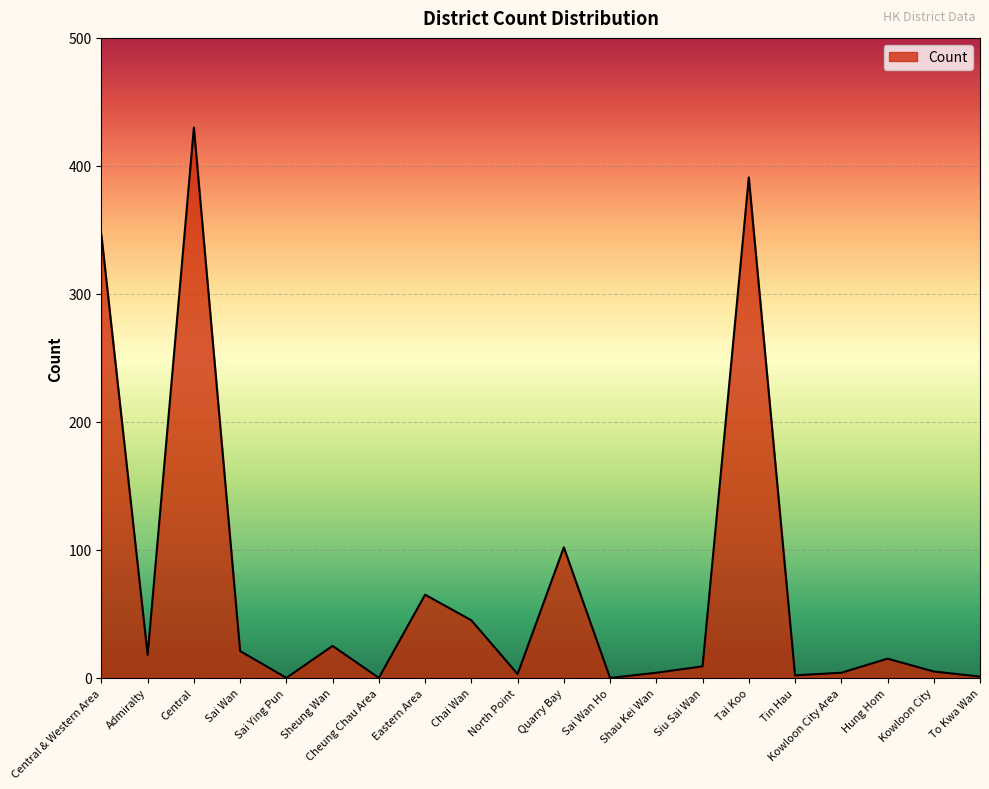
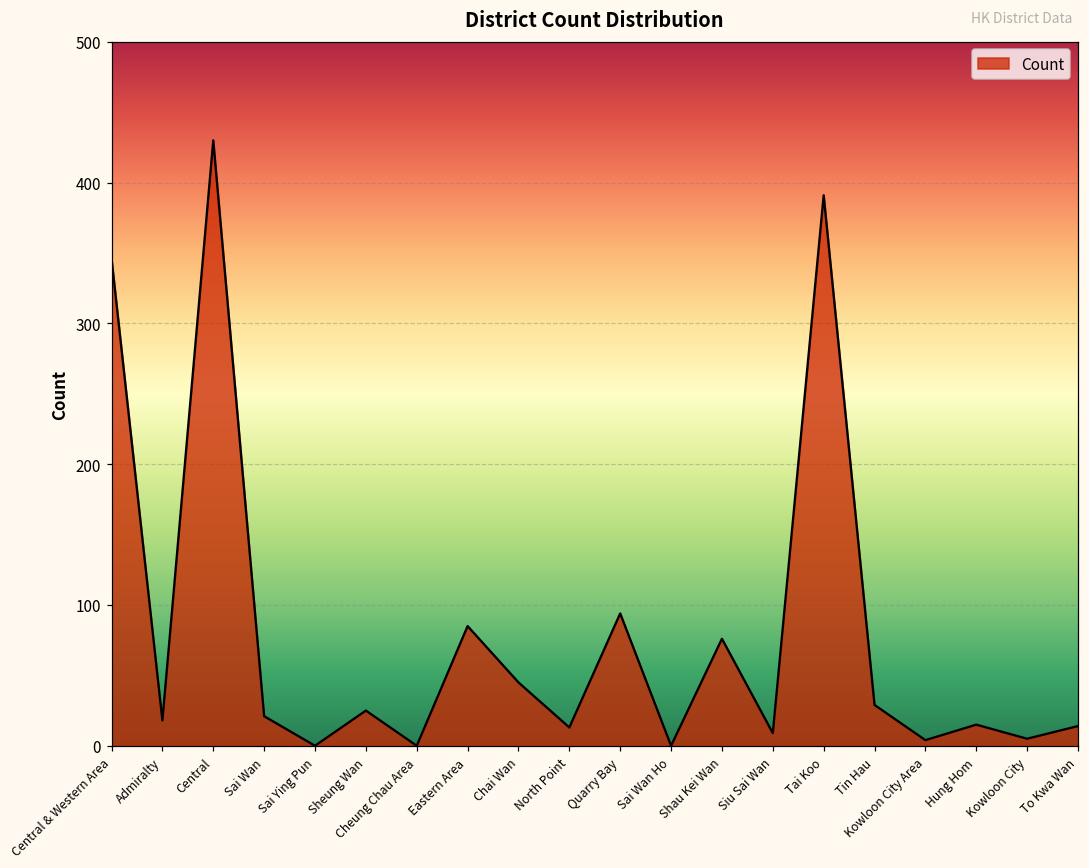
  {
    "Central & Western Area": 346,
    "Admiralty": 18,
    "Central": 430,
    "Sai Wan": 21,
    "Sai Ying Pun": 0,
    "Sheung Wan": 25,
    "Cheung Chau Area": 0,
-   "Eastern Area": 65,
+   "Eastern Area": 85,
    "Chai Wan": 45,
-   "North Point": 3,
-   "Quarry Bay": 102,
+   "North Point": 13,
+   "Quarry Bay": 94,
    "Sai Wan Ho": 0,
-   "Shau Kei Wan": 4,
+   "Shau Kei Wan": 76,
    "Siu Sai Wan": 9,
    "Tai Koo": 391,
-   "Tin Hau": 2,
+   "Tin Hau": 29,
    "Kowloon City Area": 4,
    "Hung Hom": 15,
    "Kowloon City": 5,
-   "To Kwa Wan": 1
+   "To Kwa Wan": 14
  }
